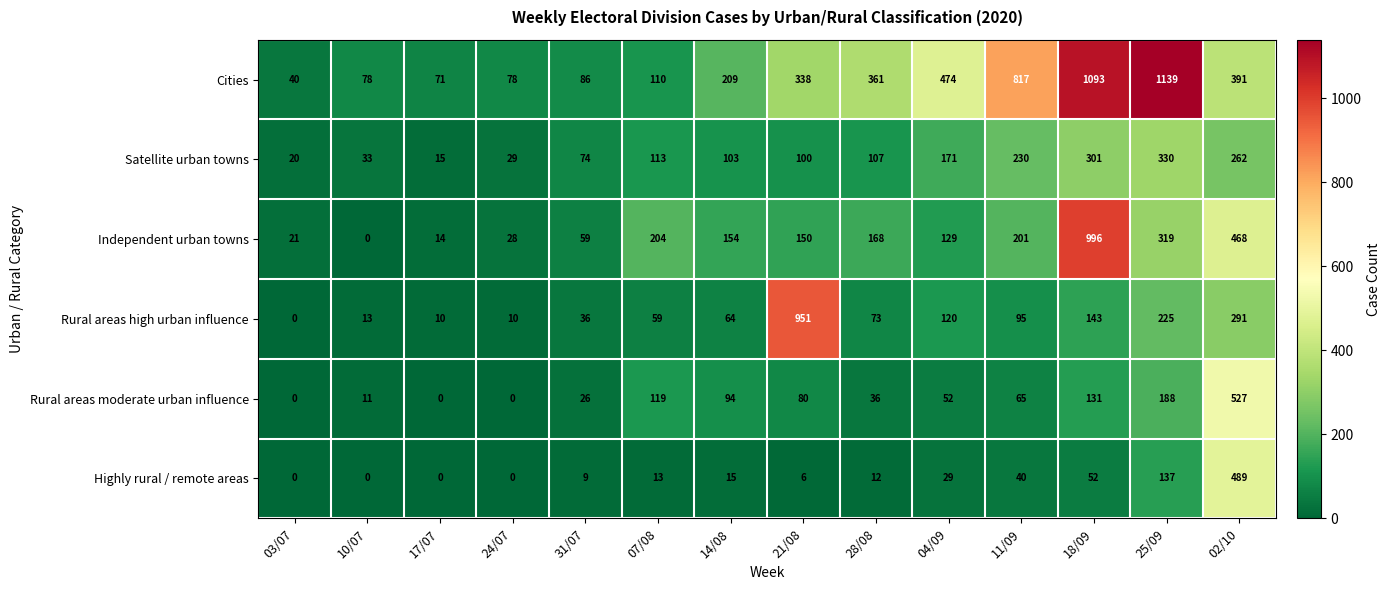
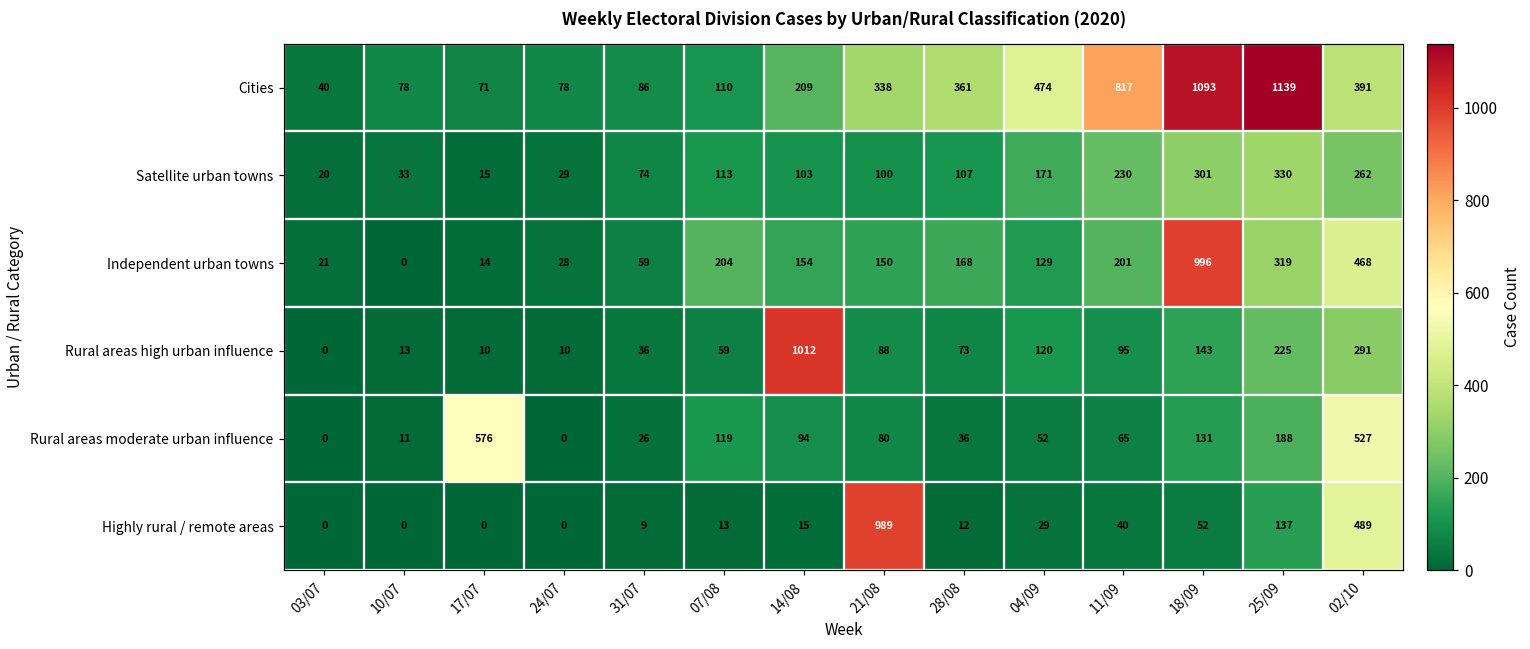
  {
    "Cities": {
      "03/07": 40,
      "10/07": 78,
      "17/07": 71,
      "24/07": 78,
      "31/07": 86,
      "07/08": 110,
      "14/08": 209,
      "21/08": 338,
      "28/08": 361,
      "04/09": 474,
      "11/09": 817,
      "18/09": 1093,
      "25/09": 1139,
      "02/10": 391
    },
    "Satellite urban towns": {
      "03/07": 20,
      "10/07": 33,
      "17/07": 15,
      "24/07": 29,
      "31/07": 74,
      "07/08": 113,
      "14/08": 103,
      "21/08": 100,
      "28/08": 107,
      "04/09": 171,
      "11/09": 230,
      "18/09": 301,
      "25/09": 330,
      "02/10": 262
    },
    "Independent urban towns": {
      "03/07": 21,
      "10/07": 0,
      "17/07": 14,
      "24/07": 28,
      "31/07": 59,
      "07/08": 204,
      "14/08": 154,
      "21/08": 150,
      "28/08": 168,
      "04/09": 129,
      "11/09": 201,
      "18/09": 996,
      "25/09": 319,
      "02/10": 468
    },
    "Rural areas high urban influence": {
      "03/07": 0,
      "10/07": 13,
      "17/07": 10,
      "24/07": 10,
      "31/07": 36,
      "07/08": 59,
-     "14/08": 64,
-     "21/08": 951,
+     "14/08": 1012,
+     "21/08": 88,
      "28/08": 73,
      "04/09": 120,
      "11/09": 95,
      "18/09": 143,
      "25/09": 225,
      "02/10": 291
    },
    "Rural areas moderate urban influence": {
      "03/07": 0,
      "10/07": 11,
-     "17/07": 0,
+     "17/07": 576,
      "24/07": 0,
      "31/07": 26,
      "07/08": 119,
      "14/08": 94,
      "21/08": 80,
      "28/08": 36,
      "04/09": 52,
      "11/09": 65,
      "18/09": 131,
      "25/09": 188,
      "02/10": 527
    },
    "Highly rural / remote areas": {
      "03/07": 0,
      "10/07": 0,
      "17/07": 0,
      "24/07": 0,
      "31/07": 9,
      "07/08": 13,
      "14/08": 15,
-     "21/08": 6,
+     "21/08": 989,
      "28/08": 12,
      "04/09": 29,
      "11/09": 40,
      "18/09": 52,
      "25/09": 137,
      "02/10": 489
    }
  }
